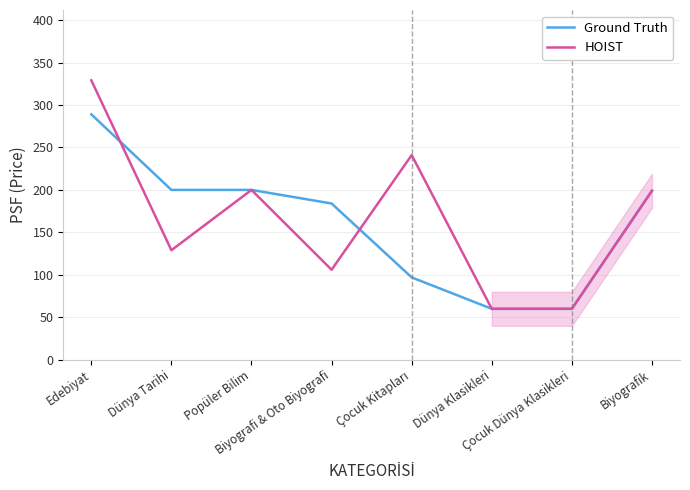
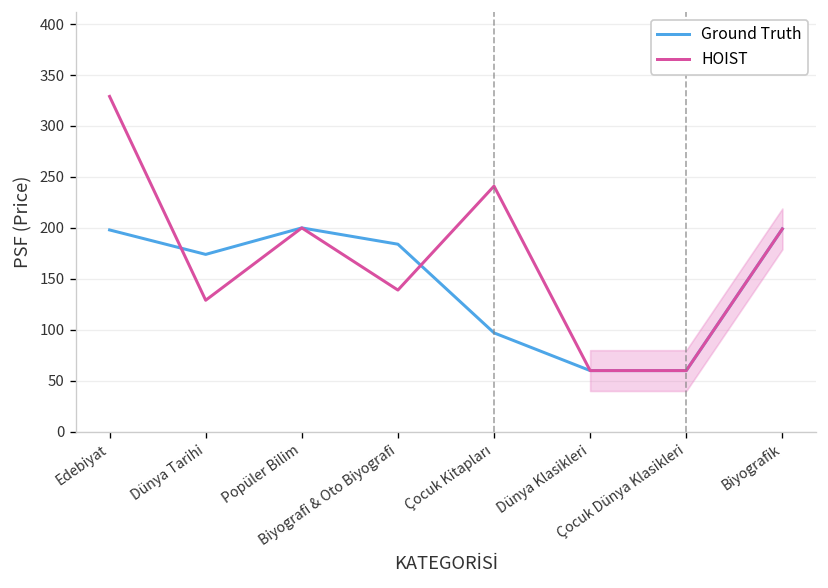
  {
    "Ground Truth": {
-     "Edebiyat": 290,
-     "Dünya Tarihi": 200,
+     "Edebiyat": 200,
+     "Dünya Tarihi": 170,
      "Biyografi & Oto Biyografi": 180,
      "Çocuk Kitapları": 100
    },
    "HOIST": {
      "Edebiyat": 330,
      "Dünya Tarihi": 130,
-     "Biyografi & Oto Biyografi": 110,
+     "Biyografi & Oto Biyografi": 140,
      "Çocuk Kitapları": 240
    }
  }
